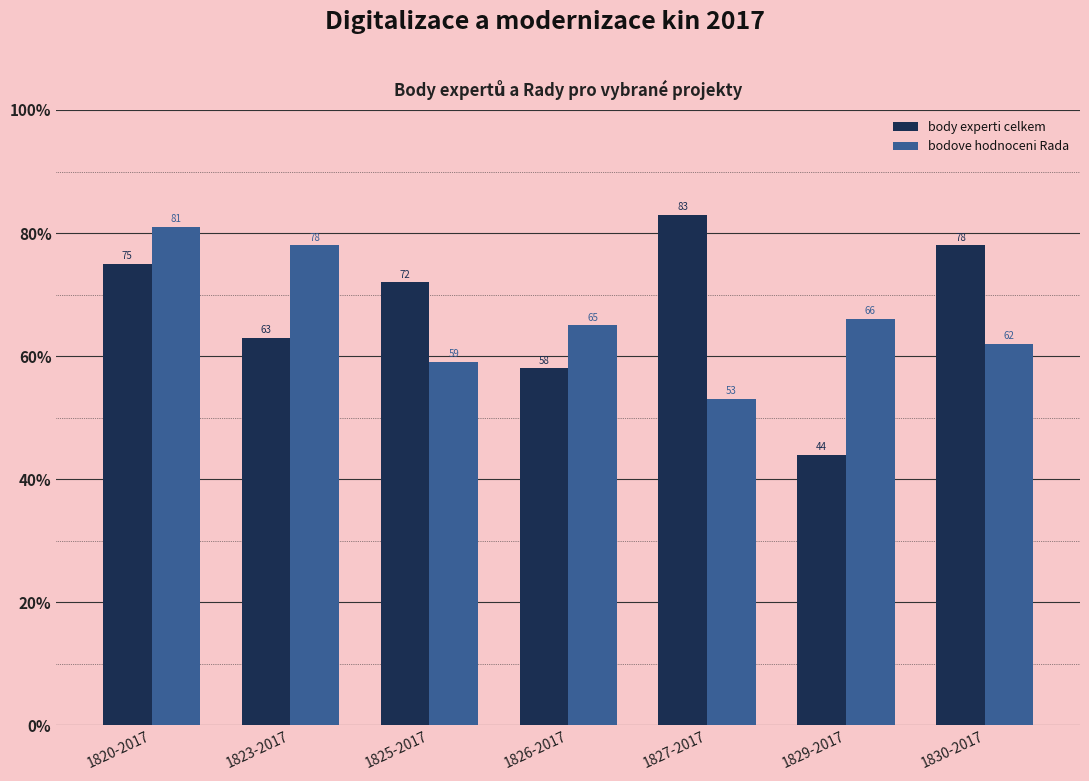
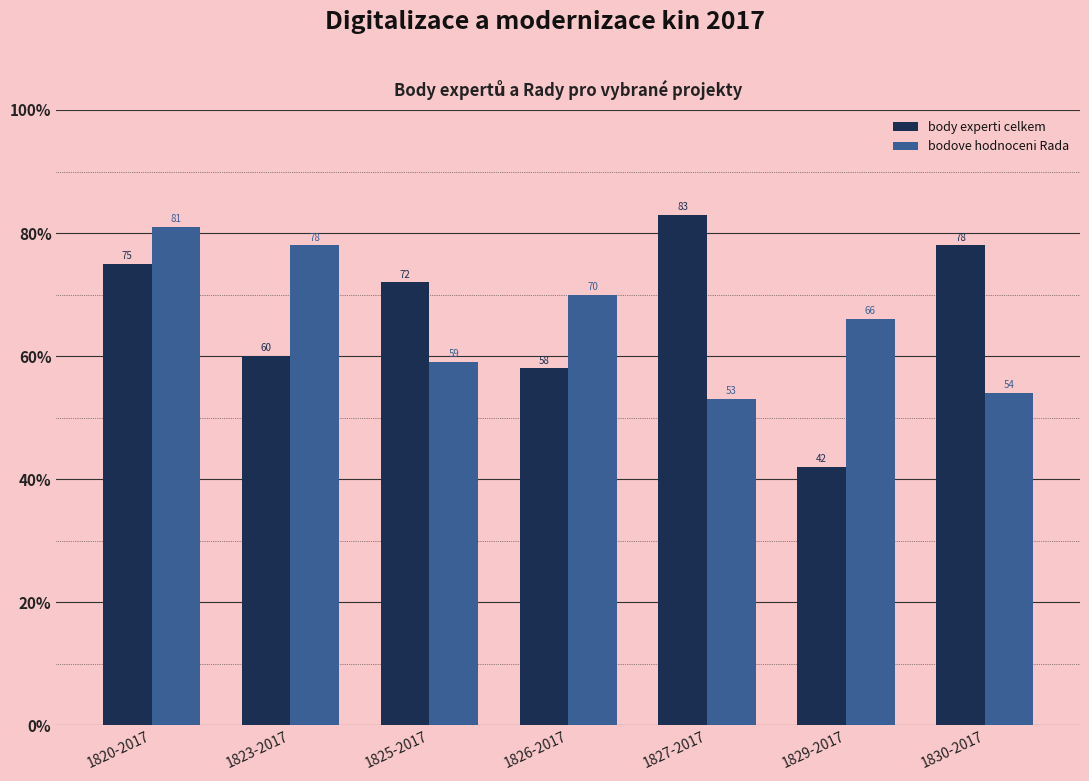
  {
    "body experti celkem": {
      "1820-2017": 75,
-     "1823-2017": 63,
+     "1823-2017": 60,
      "1825-2017": 72,
      "1826-2017": 58,
      "1827-2017": 83,
-     "1829-2017": 44,
+     "1829-2017": 42,
      "1830-2017": 78
    },
    "bodove hodnoceni Rada": {
      "1820-2017": 81,
      "1823-2017": 78,
      "1825-2017": 59,
-     "1826-2017": 65,
+     "1826-2017": 70,
      "1827-2017": 53,
      "1829-2017": 66,
-     "1830-2017": 62
+     "1830-2017": 54
    }
  }
